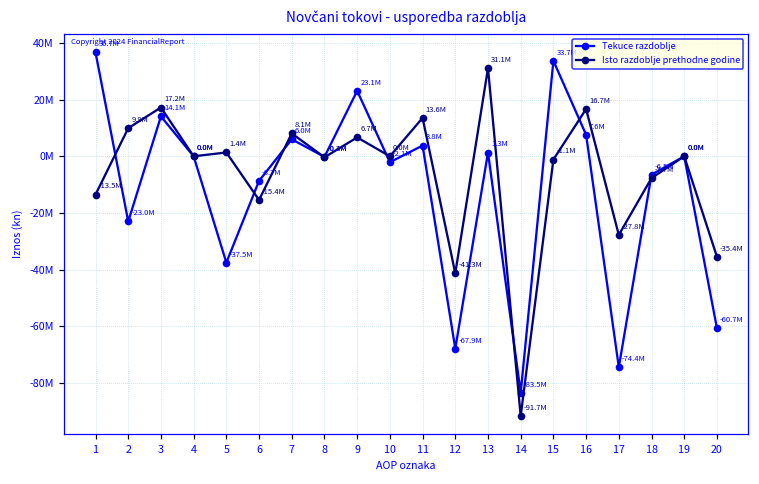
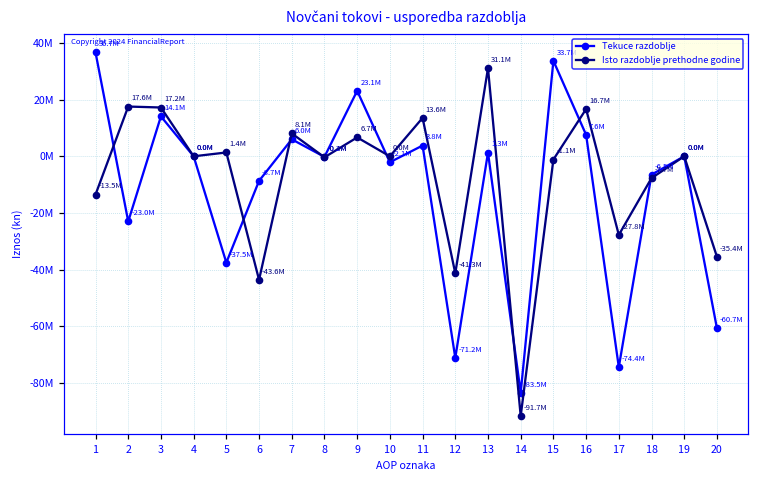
  {
    "Tekuce razdoblje": {
      "2": "-23.0M",
      "3": "14.1M",
      "5": "-37.5M",
      "6": "-8.7M",
      "9": "23.1M",
      "11": "3.8M",
-     "12": "-67.9M",
+     "12": "-71.2M",
      "13": "1.3M",
      "14": "-83.5M",
      "16": "7.6M",
      "17": "-74.4M",
      "20": "-60.7M"
    },
    "Isto razdoblje prethodne godine": {
      "1": "-13.5M",
-     "2": "9.9M",
+     "2": "17.6M",
      "3": "17.2M",
      "5": "1.4M",
-     "6": "-15.4M",
+     "6": "-43.6M",
      "9": "6.7M",
      "11": "13.6M",
      "12": "-41.3M",
      "13": "31.1M",
      "14": "-91.7M",
      "15": "-1.1M",
      "16": "16.7M",
      "17": "-27.8M",
      "20": "-35.4M"
    }
  }
